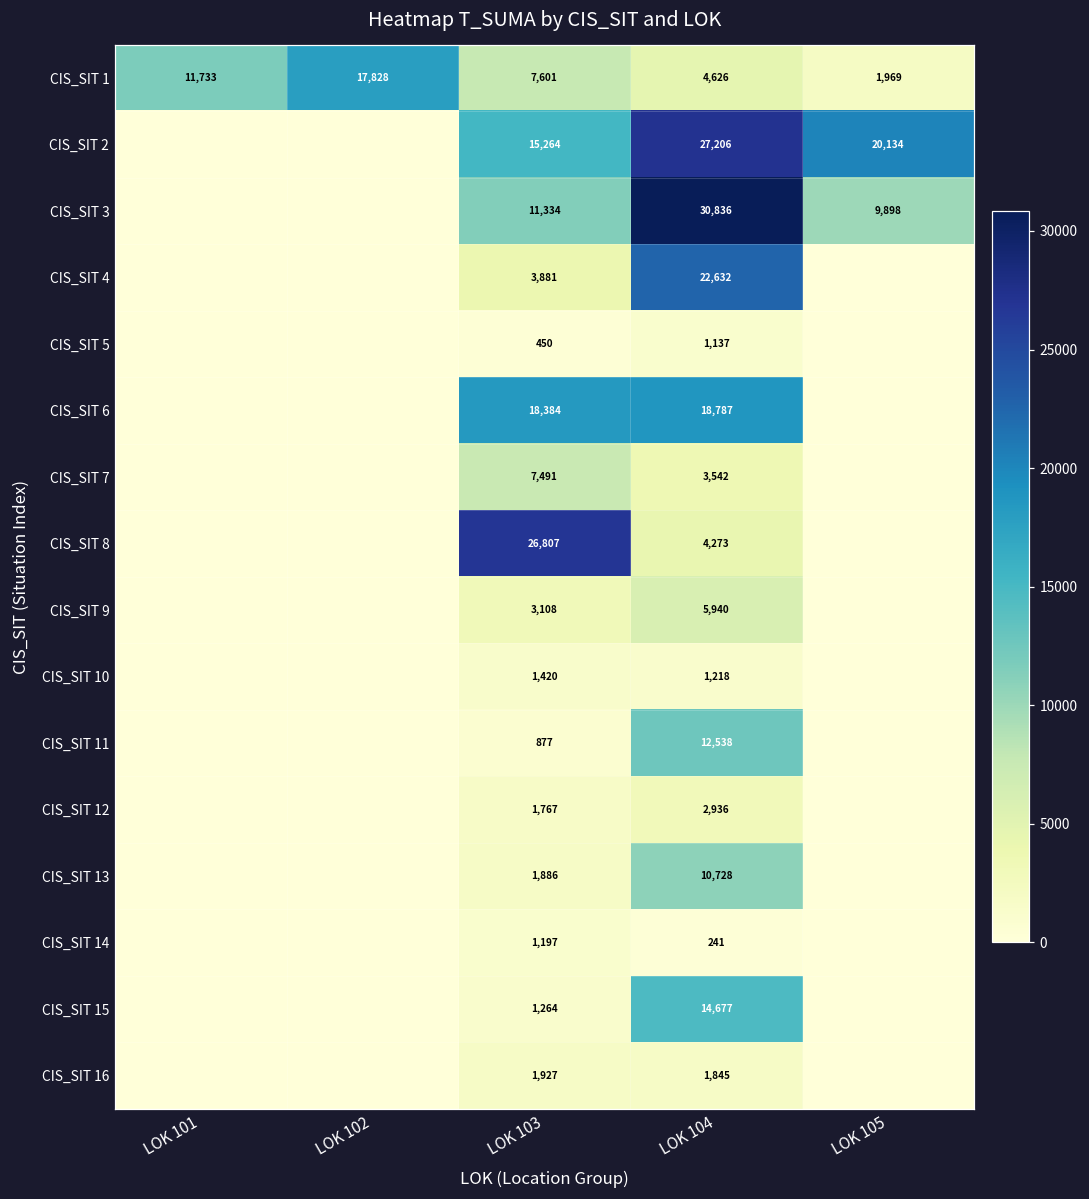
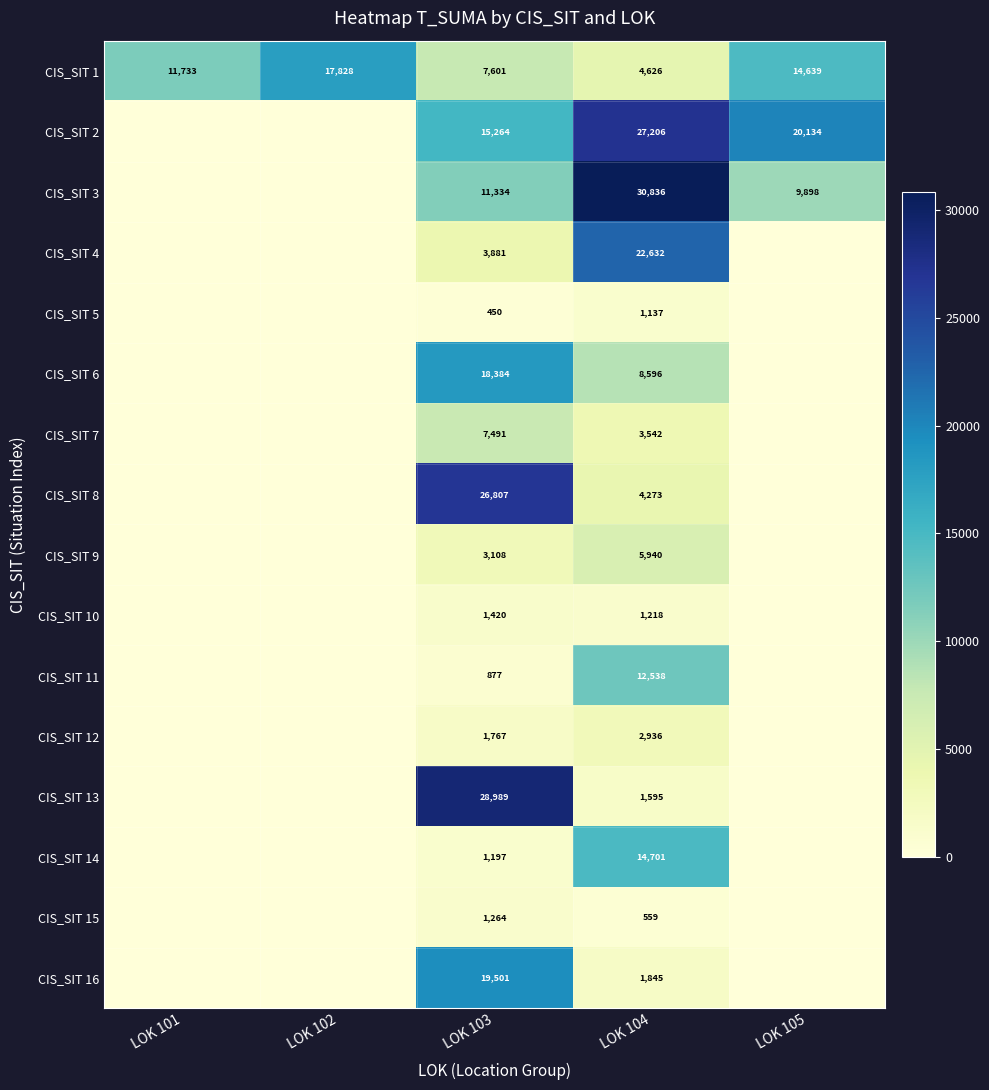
  {
    "CIS_SIT 1": {
      "LOK 101": "11,733",
      "LOK 102": "17,828",
      "LOK 103": "7,601",
      "LOK 104": "4,626",
-     "LOK 105": "1,969"
+     "LOK 105": "14,639"
    },
    "CIS_SIT 2": {
      "LOK 103": "15,264",
      "LOK 104": "27,206",
      "LOK 105": "20,134"
    },
    "CIS_SIT 3": {
      "LOK 103": "11,334",
      "LOK 104": "30,836",
      "LOK 105": "9,898"
    },
    "CIS_SIT 4": {
      "LOK 103": "3,881",
      "LOK 104": "22,632"
    },
    "CIS_SIT 5": {
      "LOK 103": "450",
      "LOK 104": "1,137"
    },
    "CIS_SIT 6": {
      "LOK 103": "18,384",
-     "LOK 104": "18,787"
+     "LOK 104": "8,596"
    },
    "CIS_SIT 7": {
      "LOK 103": "7,491",
      "LOK 104": "3,542"
    },
    "CIS_SIT 8": {
      "LOK 103": "26,807",
      "LOK 104": "4,273"
    },
    "CIS_SIT 9": {
      "LOK 103": "3,108",
      "LOK 104": "5,940"
    },
    "CIS_SIT 10": {
      "LOK 103": "1,420",
      "LOK 104": "1,218"
    },
    "CIS_SIT 11": {
      "LOK 103": "877",
      "LOK 104": "12,538"
    },
    "CIS_SIT 12": {
      "LOK 103": "1,767",
      "LOK 104": "2,936"
    },
    "CIS_SIT 13": {
-     "LOK 103": "1,886",
-     "LOK 104": "10,728"
+     "LOK 103": "28,989",
+     "LOK 104": "1,595"
    },
    "CIS_SIT 14": {
      "LOK 103": "1,197",
-     "LOK 104": "241"
+     "LOK 104": "14,701"
    },
    "CIS_SIT 15": {
      "LOK 103": "1,264",
-     "LOK 104": "14,677"
+     "LOK 104": "559"
    },
    "CIS_SIT 16": {
-     "LOK 103": "1,927",
+     "LOK 103": "19,501",
      "LOK 104": "1,845"
    }
  }
